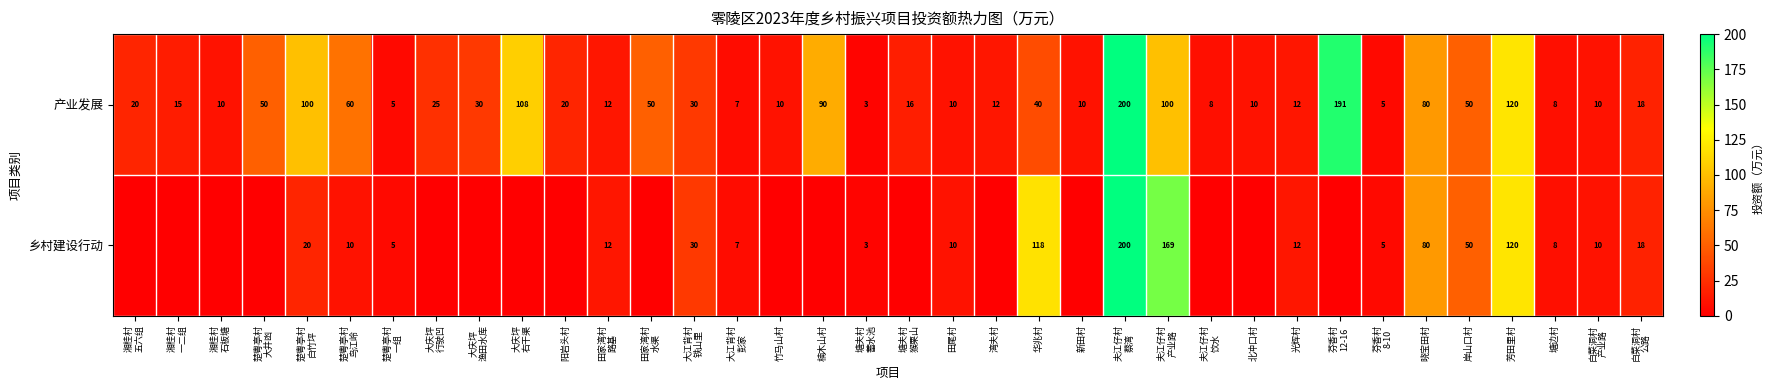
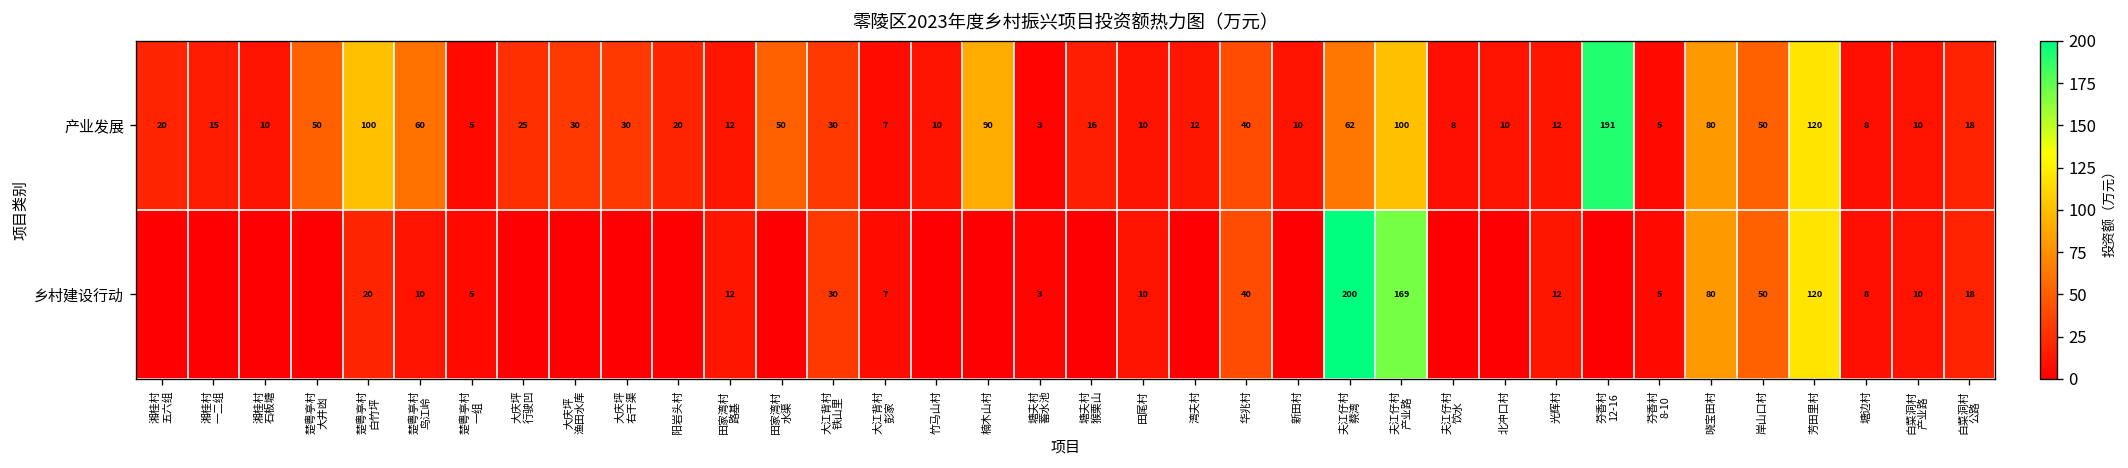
  {
    "产业发展": {
      "湘桂村 五六组": 20,
      "湘桂村 一二组": 15,
      "湘桂村 石板塘": 10,
      "楚粤亭村 大井凼": 50,
      "楚粤亭村 白竹坪": 100,
      "楚粤亭村 鸟江岭": 60,
      "楚粤亭村 一组": 5,
      "大庆坪 行驶凹": 25,
      "大庆坪 渔田水库": 30,
-     "大庆坪 右干渠": 108,
+     "大庆坪 右干渠": 30,
      "阳岩头村": 20,
      "田家湾村 路基": 12,
      "田家湾村 水渠": 50,
      "大江背村 铁山里": 30,
      "大江背村 彭家": 7,
      "竹马山村": 10,
      "楠木山村": 90,
      "塘夫村 蓄水池": 3,
      "塘夫村 猴栗山": 16,
      "田尾村": 10,
      "湾夫村": 12,
      "华兆村": 40,
      "新田村": 10,
-     "夫江仔村 蔡湾": 200,
+     "夫江仔村 蔡湾": 62,
      "夫江仔村 产业路": 100,
      "夫江仔村 饮水": 8,
      "北冲口村": 10,
      "光辉村": 12,
      "芬香村 12-16": 191,
      "芬香村 8-10": 5,
      "晓宝田村": 80,
      "岸山口村": 50,
      "芳田里村": 120,
      "塘边村": 8,
      "白菜洞村 产业路": 10,
      "白菜洞村 公路": 18
    },
    "乡村建设行动": {
      "楚粤亭村 白竹坪": 20,
      "楚粤亭村 鸟江岭": 10,
      "楚粤亭村 一组": 5,
      "田家湾村 路基": 12,
      "大江背村 铁山里": 30,
      "大江背村 彭家": 7,
      "塘夫村 蓄水池": 3,
      "田尾村": 10,
-     "华兆村": 118,
+     "华兆村": 40,
      "夫江仔村 蔡湾": 200,
      "夫江仔村 产业路": 169,
      "光辉村": 12,
      "芬香村 8-10": 5,
      "晓宝田村": 80,
      "岸山口村": 50,
      "芳田里村": 120,
      "塘边村": 8,
      "白菜洞村 产业路": 10,
      "白菜洞村 公路": 18
    }
  }
